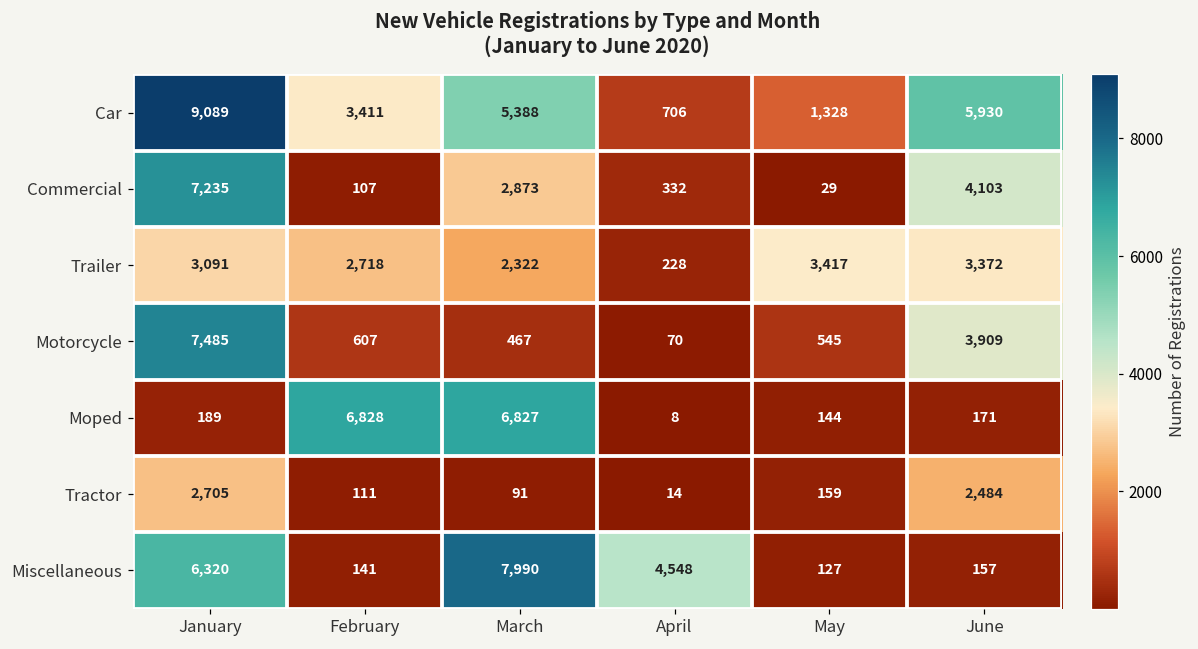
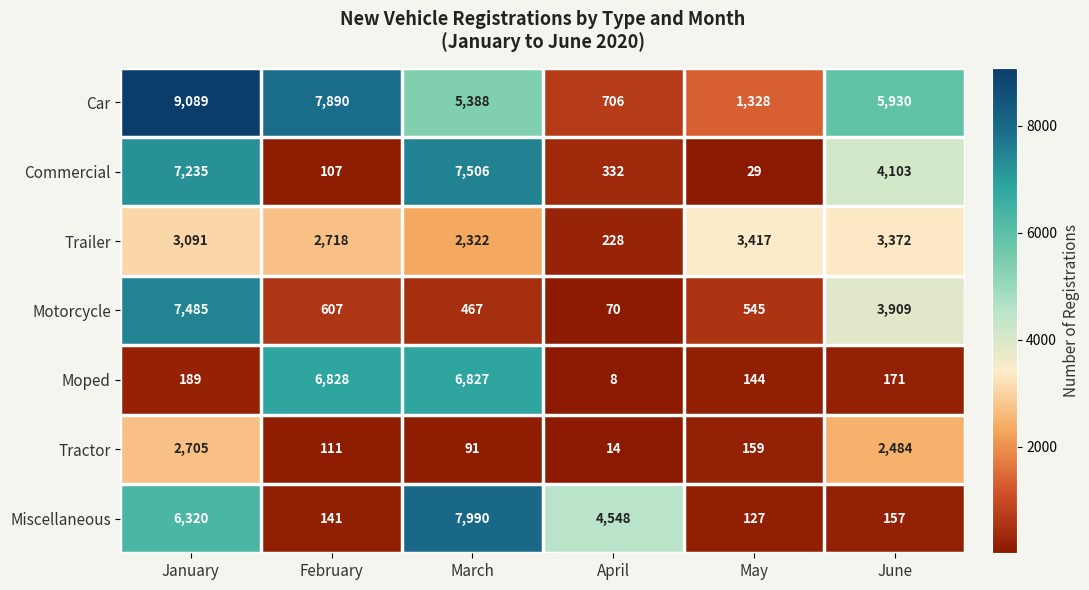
  {
    "Car": {
      "January": "9,089",
-     "February": "3,411",
+     "February": "7,890",
      "March": "5,388",
      "April": "706",
      "May": "1,328",
      "June": "5,930"
    },
    "Commercial": {
      "January": "7,235",
      "February": "107",
-     "March": "2,873",
+     "March": "7,506",
      "April": "332",
      "May": "29",
      "June": "4,103"
    },
    "Trailer": {
      "January": "3,091",
      "February": "2,718",
      "March": "2,322",
      "April": "228",
      "May": "3,417",
      "June": "3,372"
    },
    "Motorcycle": {
      "January": "7,485",
      "February": "607",
      "March": "467",
      "April": "70",
      "May": "545",
      "June": "3,909"
    },
    "Moped": {
      "January": "189",
      "February": "6,828",
      "March": "6,827",
      "April": "8",
      "May": "144",
      "June": "171"
    },
    "Tractor": {
      "January": "2,705",
      "February": "111",
      "March": "91",
      "April": "14",
      "May": "159",
      "June": "2,484"
    },
    "Miscellaneous": {
      "January": "6,320",
      "February": "141",
      "March": "7,990",
      "April": "4,548",
      "May": "127",
      "June": "157"
    }
  }
